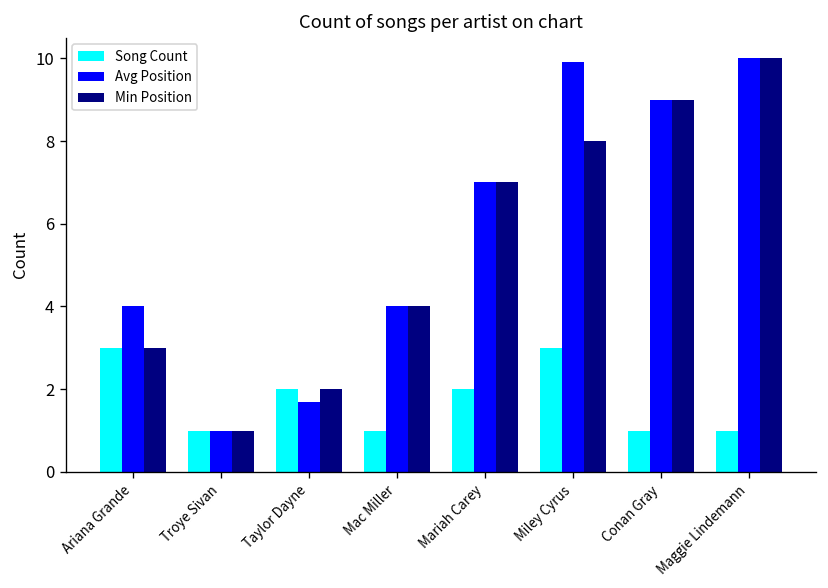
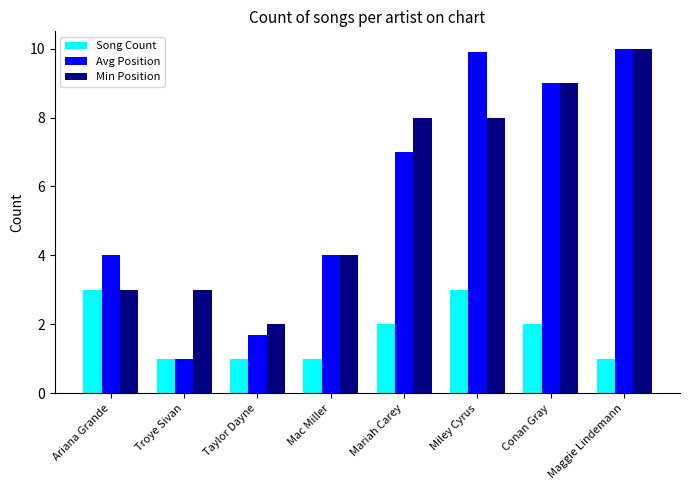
  {
    "Song Count": {
      "Ariana Grande": 3,
      "Troye Sivan": 1,
-     "Taylor Dayne": 2,
+     "Taylor Dayne": 1,
      "Mac Miller": 1,
      "Mariah Carey": 2,
      "Miley Cyrus": 3,
-     "Conan Gray": 1,
+     "Conan Gray": 2,
      "Maggie Lindemann": 1
    },
    "Avg Position": {
      "Ariana Grande": 4,
      "Troye Sivan": 1,
      "Taylor Dayne": 1.7,
      "Mac Miller": 4,
      "Mariah Carey": 7,
      "Miley Cyrus": 9.9,
      "Conan Gray": 9,
      "Maggie Lindemann": 10
    },
    "Min Position": {
      "Ariana Grande": 3,
-     "Troye Sivan": 1,
+     "Troye Sivan": 3,
      "Taylor Dayne": 2,
      "Mac Miller": 4,
-     "Mariah Carey": 7,
+     "Mariah Carey": 8,
      "Miley Cyrus": 8,
      "Conan Gray": 9,
      "Maggie Lindemann": 10
    }
  }
